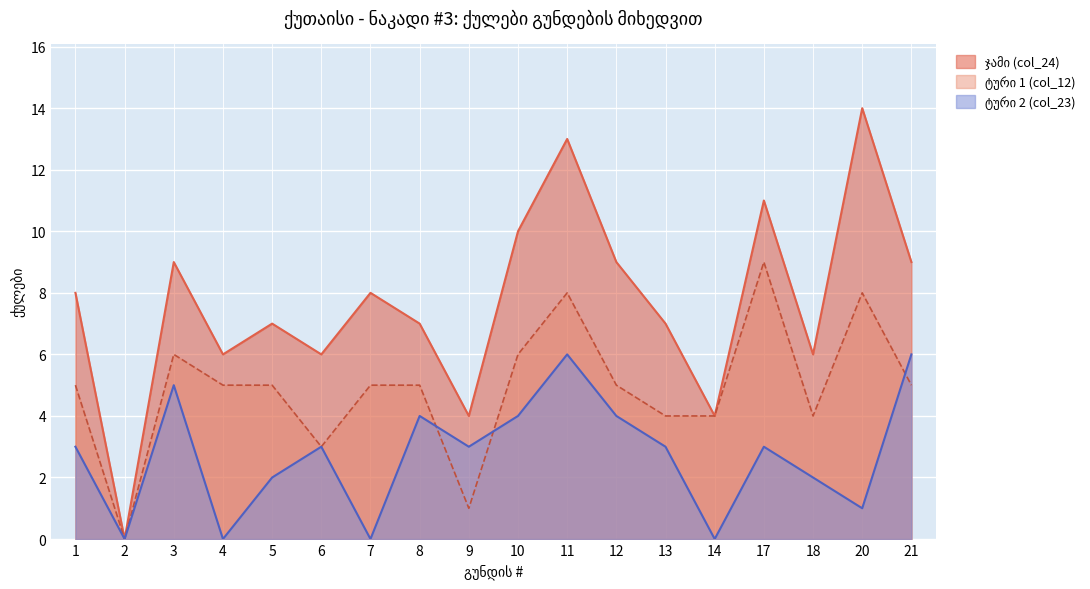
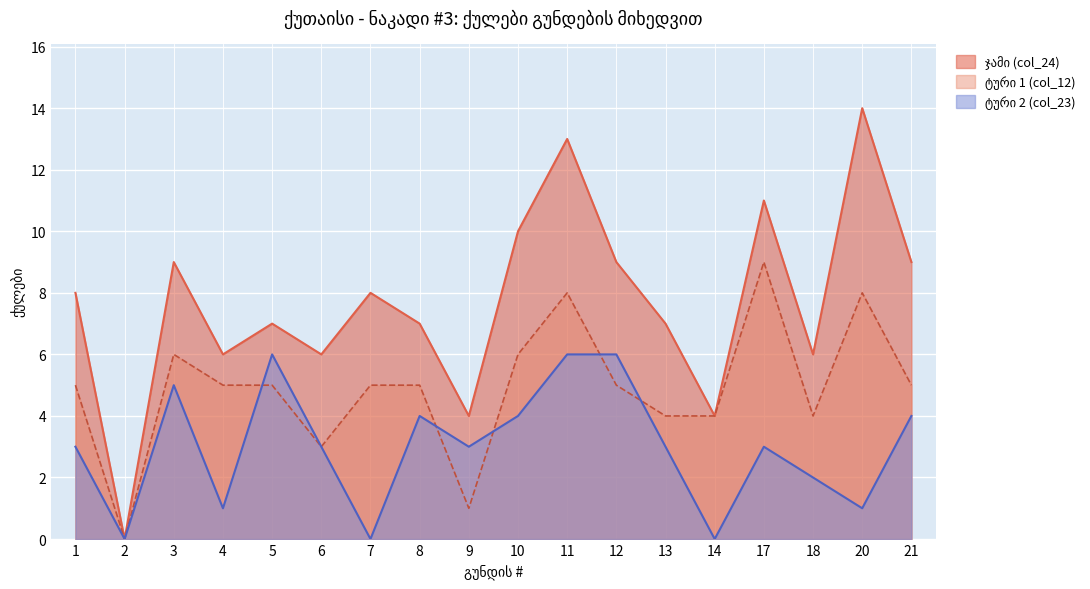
  {
    "ტური 2 (col_23)": {
      "1": 3,
      "3": 5,
-     "4": 0,
-     "5": 2,
+     "4": 1,
+     "5": 6,
      "7": 0,
      "8": 4,
      "9": 3,
      "10": 4,
      "11": 6,
-     "12": 4,
+     "12": 6,
      "13": 3,
      "14": 0,
      "17": 3,
      "18": 2,
      "20": 1,
-     "21": 6
+     "21": 4
    }
  }
